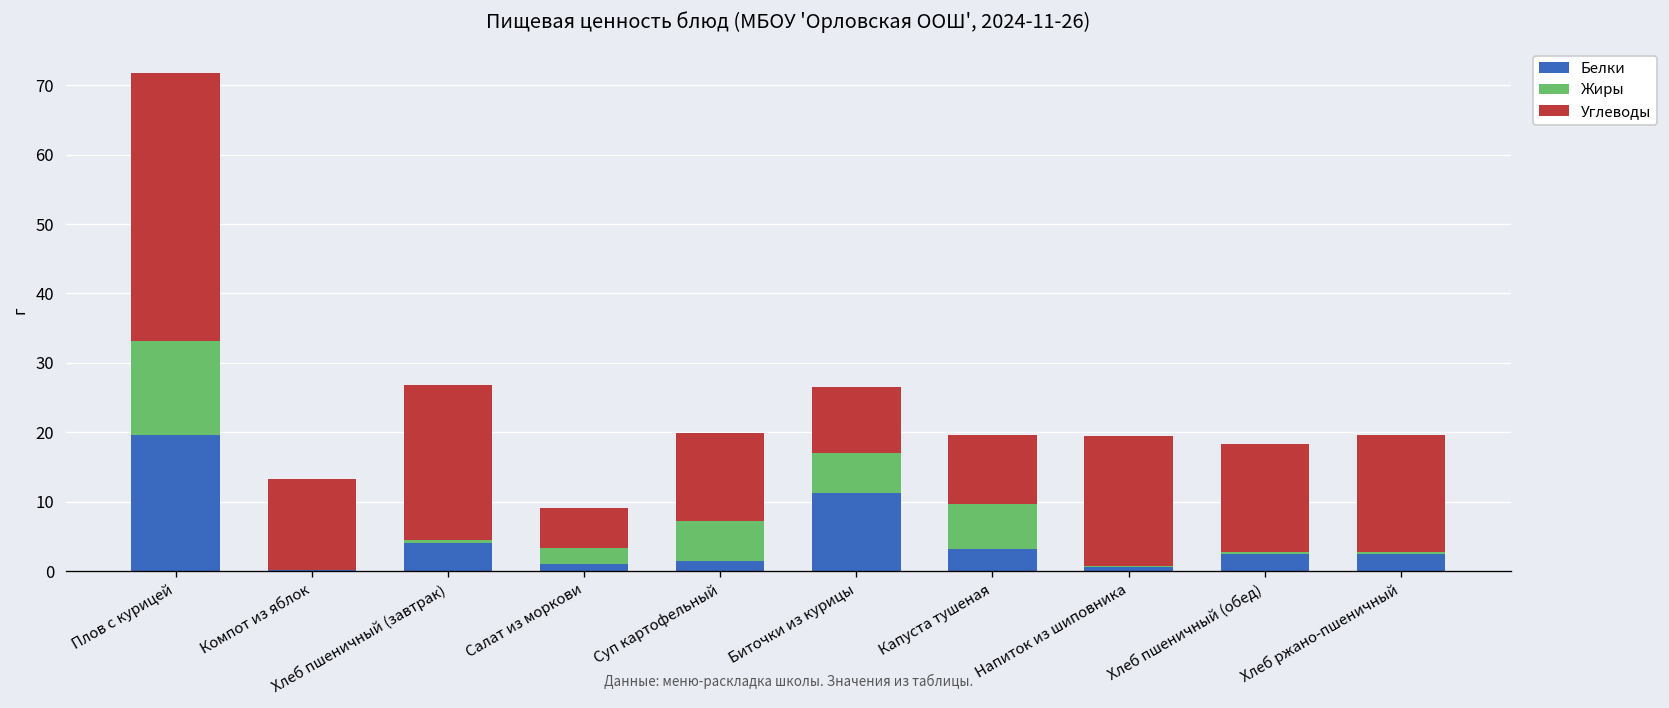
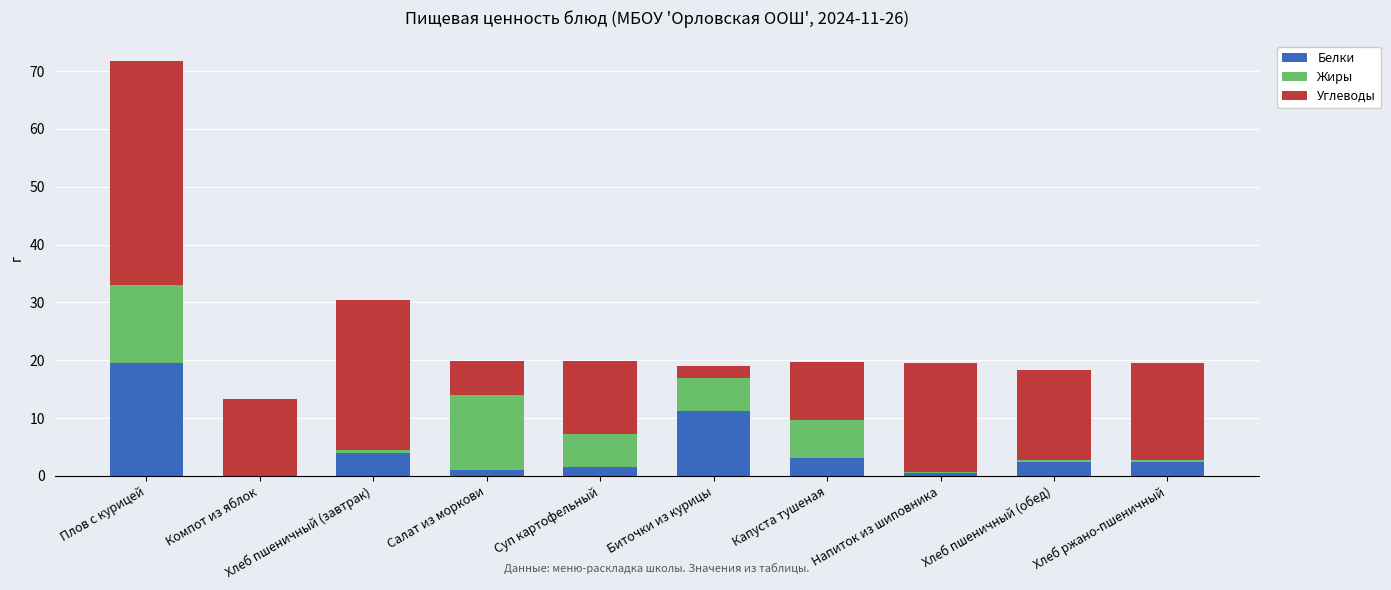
  {
    "Белки": {
      "Плов с курицей": 20,
      "Хлеб пшеничный (завтрак)": 4,
      "Салат из моркови": 1,
      "Суп картофельный": 1,
      "Биточки из курицы": 11,
      "Капуста тушеная": 3,
      "Напиток из шиповника": 1,
      "Хлеб пшеничный (обед)": 2,
      "Хлеб ржано-пшеничный": 2
    },
    "Жиры": {
      "Плов с курицей": 13,
      "Хлеб пшеничный (завтрак)": 1,
-     "Салат из моркови": 2,
+     "Салат из моркови": 13,
      "Суп картофельный": 6,
      "Биточки из курицы": 6,
      "Капуста тушеная": 6
    },
    "Углеводы": {
      "Плов с курицей": 39,
      "Компот из яблок": 13,
-     "Хлеб пшеничный (завтрак)": 22,
+     "Хлеб пшеничный (завтрак)": 26,
      "Салат из моркови": 6,
      "Суп картофельный": 13,
-     "Биточки из курицы": 10,
+     "Биточки из курицы": 2,
      "Капуста тушеная": 10,
      "Напиток из шиповника": 19,
      "Хлеб пшеничный (обед)": 16,
      "Хлеб ржано-пшеничный": 17
    }
  }
